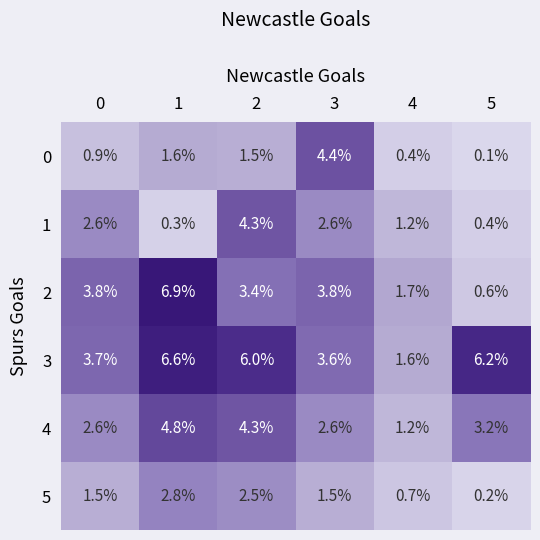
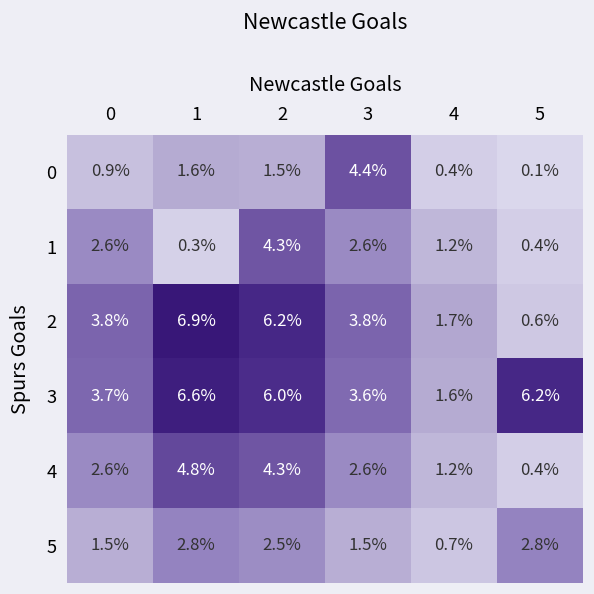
  {
    "0": {
      "0": "0.9%",
      "1": "1.6%",
      "2": "1.5%",
      "3": "4.4%",
      "4": "0.4%",
      "5": "0.1%"
    },
    "1": {
      "0": "2.6%",
      "1": "0.3%",
      "2": "4.3%",
      "3": "2.6%",
      "4": "1.2%",
      "5": "0.4%"
    },
    "2": {
      "0": "3.8%",
      "1": "6.9%",
-     "2": "3.4%",
+     "2": "6.2%",
      "3": "3.8%",
      "4": "1.7%",
      "5": "0.6%"
    },
    "3": {
      "0": "3.7%",
      "1": "6.6%",
      "2": "6.0%",
      "3": "3.6%",
      "4": "1.6%",
      "5": "6.2%"
    },
    "4": {
      "0": "2.6%",
      "1": "4.8%",
      "2": "4.3%",
      "3": "2.6%",
      "4": "1.2%",
-     "5": "3.2%"
+     "5": "0.4%"
    },
    "5": {
      "0": "1.5%",
      "1": "2.8%",
      "2": "2.5%",
      "3": "1.5%",
      "4": "0.7%",
-     "5": "0.2%"
+     "5": "2.8%"
    }
  }
